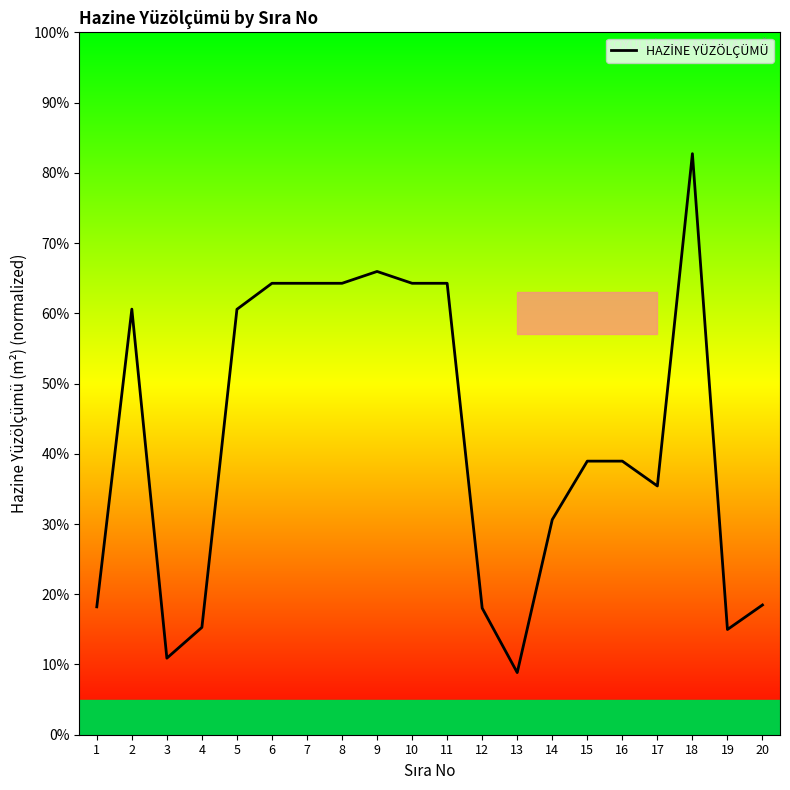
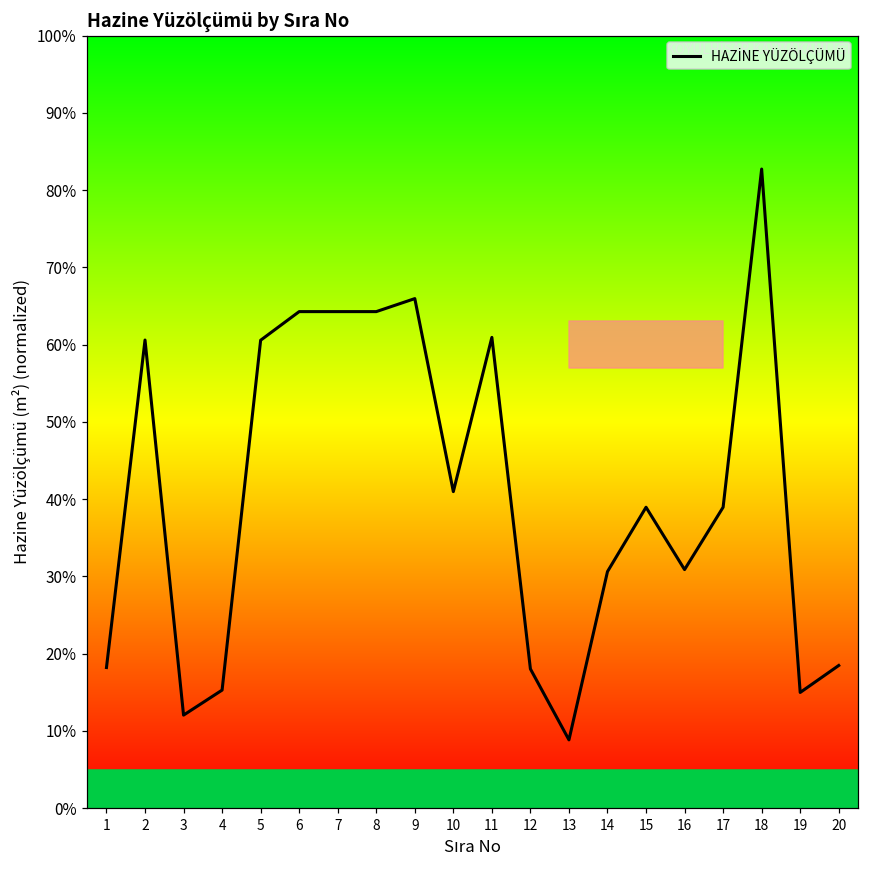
  {
    "HAZİNE YÜZÖLÇÜMÜ": {
      "1": "18%",
      "2": "61%",
-     "3": "11%",
+     "3": "12%",
      "4": "15%",
      "5": "61%",
      "6": "64%",
      "7": "64%",
      "8": "64%",
      "9": "66%",
-     "10": "64%",
-     "11": "64%",
+     "10": "41%",
+     "11": "61%",
      "12": "18%",
      "13": "9%",
      "14": "31%",
      "15": "39%",
-     "16": "39%",
-     "17": "35%",
+     "16": "31%",
+     "17": "39%",
      "18": "83%",
      "19": "15%",
      "20": "18%"
    }
  }
